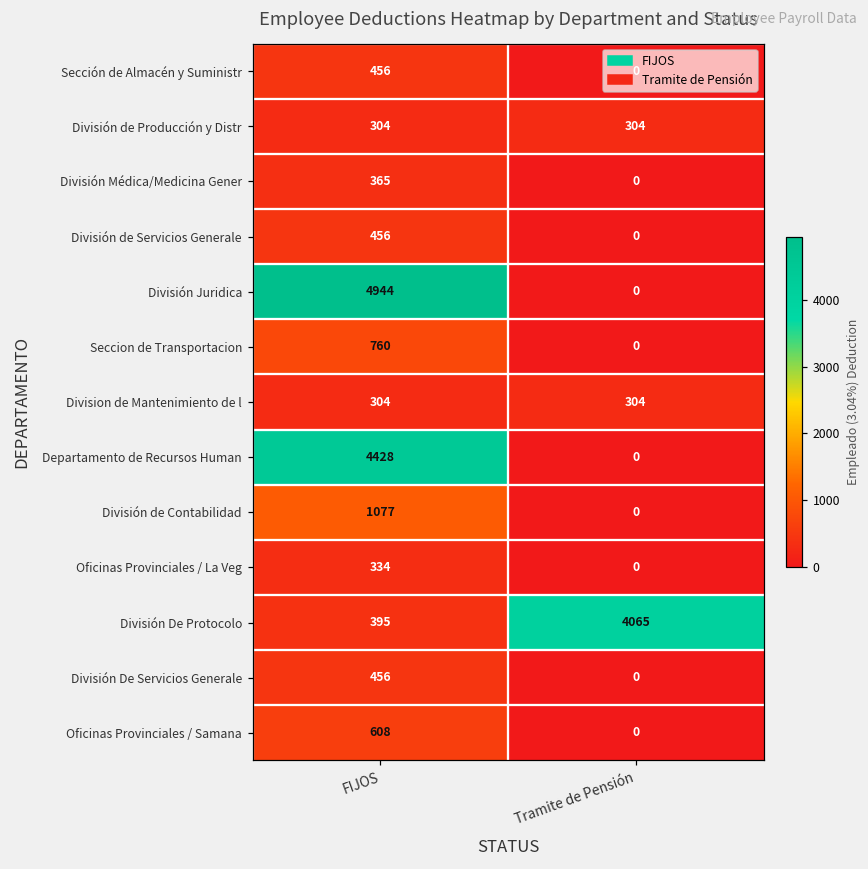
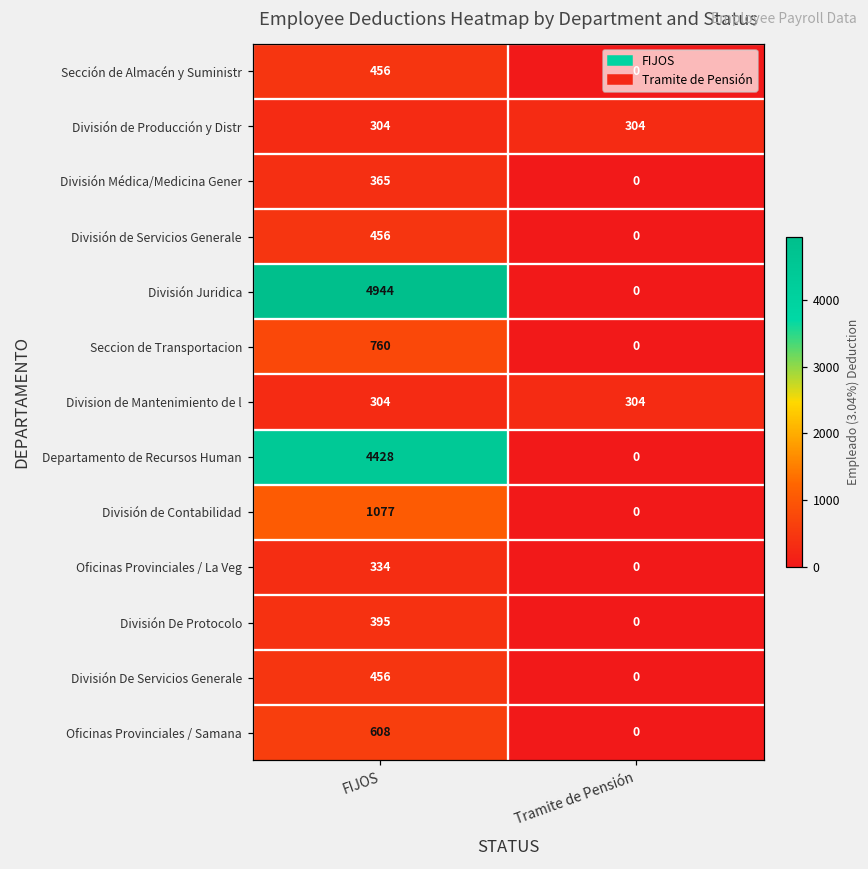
  {
    "Sección de Almacén y Suministr": {
      "FIJOS": 456
    },
    "División de Producción y Distr": {
      "FIJOS": 304,
      "Tramite de Pensión": 304
    },
    "División Médica/Medicina Gener": {
      "FIJOS": 365,
      "Tramite de Pensión": 0
    },
    "División de Servicios Generale": {
      "FIJOS": 456,
      "Tramite de Pensión": 0
    },
    "División Juridica": {
      "FIJOS": 4944,
      "Tramite de Pensión": 0
    },
    "Seccion de Transportacion": {
      "FIJOS": 760,
      "Tramite de Pensión": 0
    },
    "Division de Mantenimiento de l": {
      "FIJOS": 304,
      "Tramite de Pensión": 304
    },
    "Departamento de Recursos Human": {
      "FIJOS": 4428,
      "Tramite de Pensión": 0
    },
    "División de Contabilidad": {
      "FIJOS": 1077,
      "Tramite de Pensión": 0
    },
    "Oficinas Provinciales / La Veg": {
      "FIJOS": 334,
      "Tramite de Pensión": 0
    },
    "División De Protocolo": {
      "FIJOS": 395,
-     "Tramite de Pensión": 4065
+     "Tramite de Pensión": 0
    },
    "División De Servicios Generale": {
      "FIJOS": 456,
      "Tramite de Pensión": 0
    },
    "Oficinas Provinciales / Samana": {
      "FIJOS": 608,
      "Tramite de Pensión": 0
    }
  }
